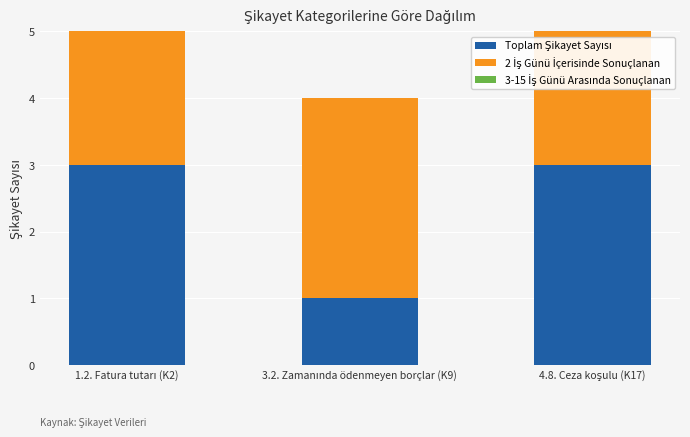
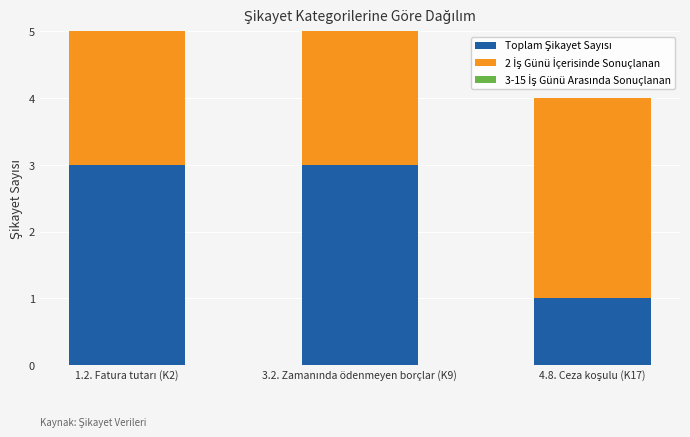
  {
    "Toplam Şikayet Sayısı": {
      "1.2. Fatura tutarı (K2)": 3,
-     "3.2. Zamanında ödenmeyen borçlar (K9)": 1,
-     "4.8. Ceza koşulu (K17)": 3
+     "3.2. Zamanında ödenmeyen borçlar (K9)": 3,
+     "4.8. Ceza koşulu (K17)": 1
    }
  }
